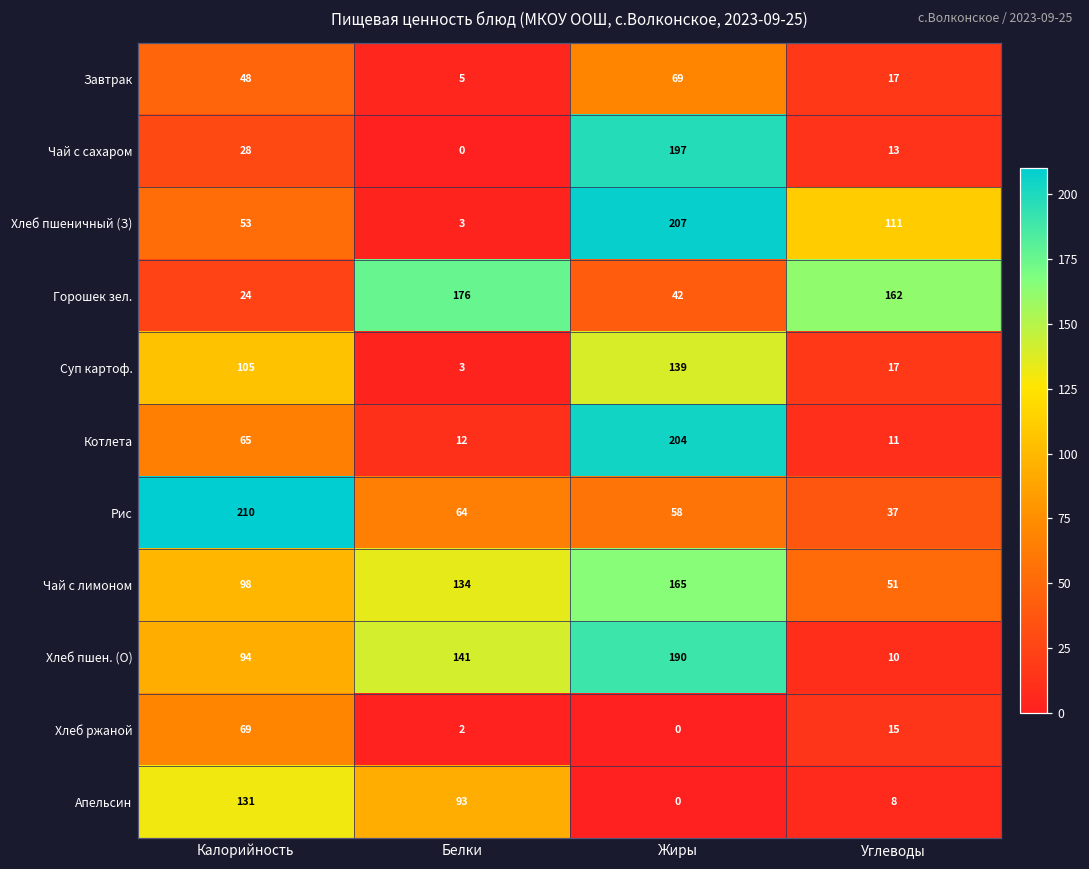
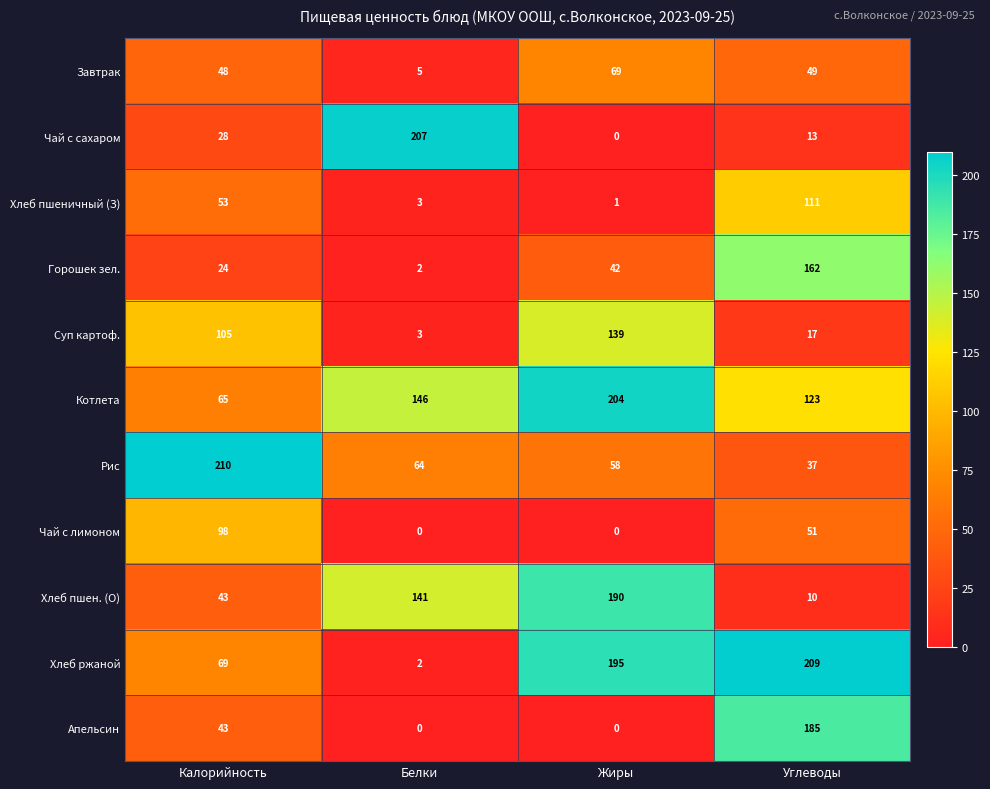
  {
    "Завтрак": {
      "Калорийность": 48,
      "Белки": 5,
      "Жиры": 69,
-     "Углеводы": 17
+     "Углеводы": 49
    },
    "Чай с сахаром": {
      "Калорийность": 28,
-     "Белки": 0,
-     "Жиры": 197,
+     "Белки": 207,
+     "Жиры": 0,
      "Углеводы": 13
    },
    "Хлеб пшеничный (З)": {
      "Калорийность": 53,
      "Белки": 3,
-     "Жиры": 207,
+     "Жиры": 1,
      "Углеводы": 111
    },
    "Горошек зел.": {
      "Калорийность": 24,
-     "Белки": 176,
+     "Белки": 2,
      "Жиры": 42,
      "Углеводы": 162
    },
    "Суп картоф.": {
      "Калорийность": 105,
      "Белки": 3,
      "Жиры": 139,
      "Углеводы": 17
    },
    "Котлета": {
      "Калорийность": 65,
-     "Белки": 12,
+     "Белки": 146,
      "Жиры": 204,
-     "Углеводы": 11
+     "Углеводы": 123
    },
    "Рис": {
      "Калорийность": 210,
      "Белки": 64,
      "Жиры": 58,
      "Углеводы": 37
    },
    "Чай с лимоном": {
      "Калорийность": 98,
-     "Белки": 134,
-     "Жиры": 165,
+     "Белки": 0,
+     "Жиры": 0,
      "Углеводы": 51
    },
    "Хлеб пшен. (О)": {
-     "Калорийность": 94,
+     "Калорийность": 43,
      "Белки": 141,
      "Жиры": 190,
      "Углеводы": 10
    },
    "Хлеб ржаной": {
      "Калорийность": 69,
      "Белки": 2,
-     "Жиры": 0,
-     "Углеводы": 15
+     "Жиры": 195,
+     "Углеводы": 209
    },
    "Апельсин": {
-     "Калорийность": 131,
-     "Белки": 93,
+     "Калорийность": 43,
+     "Белки": 0,
      "Жиры": 0,
-     "Углеводы": 8
+     "Углеводы": 185
    }
  }
